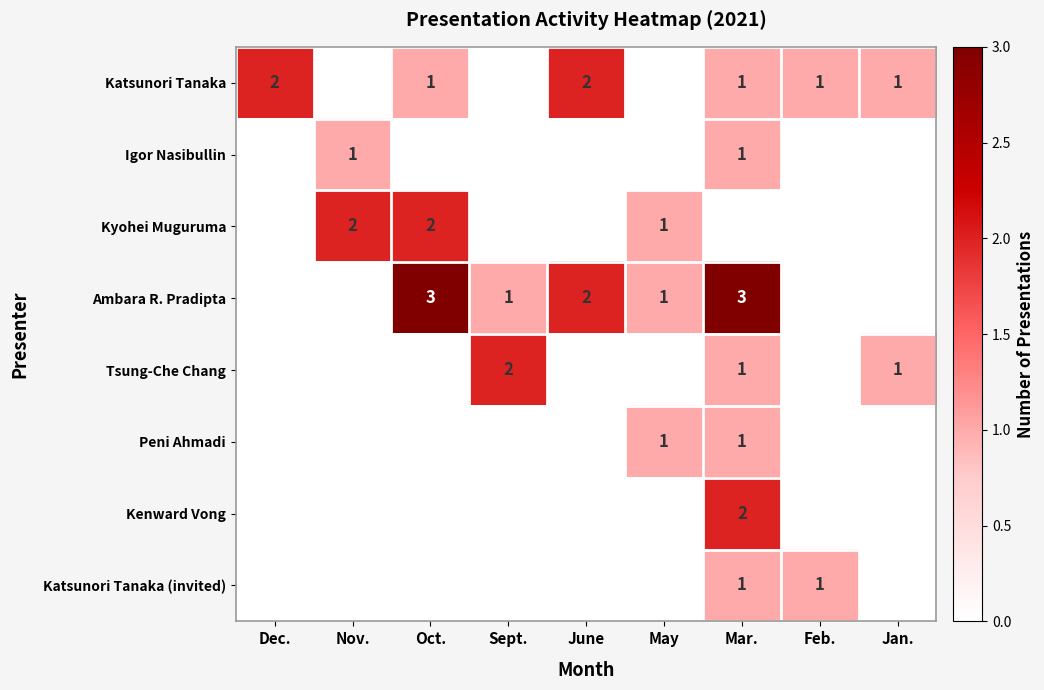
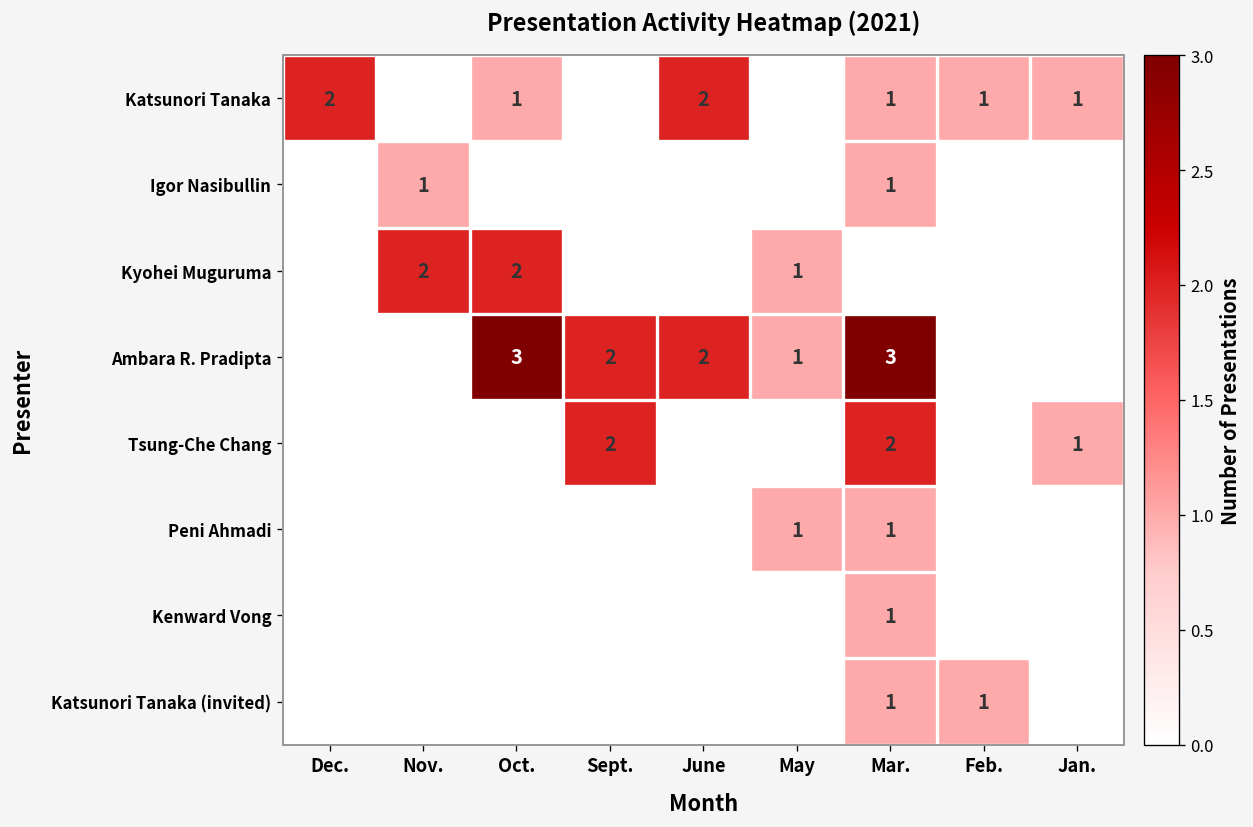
  {
    "Katsunori Tanaka": {
      "Dec.": 2,
      "Oct.": 1,
      "June": 2,
      "Mar.": 1,
      "Feb.": 1,
      "Jan.": 1
    },
    "Igor Nasibullin": {
      "Nov.": 1,
      "Mar.": 1
    },
    "Kyohei Muguruma": {
      "Nov.": 2,
      "Oct.": 2,
      "May": 1
    },
    "Ambara R. Pradipta": {
      "Oct.": 3,
-     "Sept.": 1,
+     "Sept.": 2,
      "June": 2,
      "May": 1,
      "Mar.": 3
    },
    "Tsung-Che Chang": {
      "Sept.": 2,
-     "Mar.": 1,
+     "Mar.": 2,
      "Jan.": 1
    },
    "Peni Ahmadi": {
      "May": 1,
      "Mar.": 1
    },
    "Kenward Vong": {
-     "Mar.": 2
+     "Mar.": 1
    },
    "Katsunori Tanaka (invited)": {
      "Mar.": 1,
      "Feb.": 1
    }
  }
